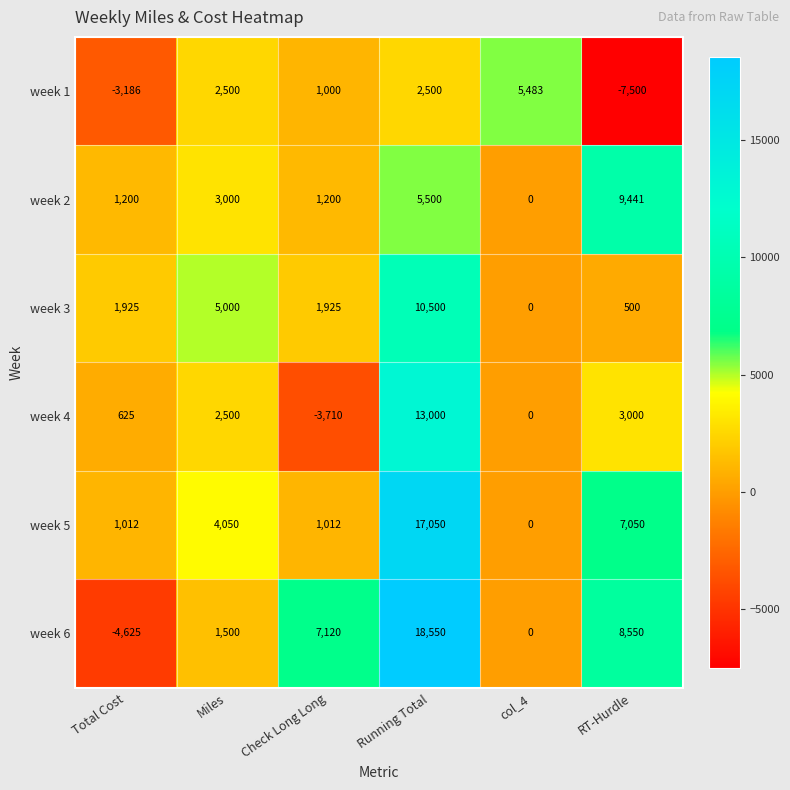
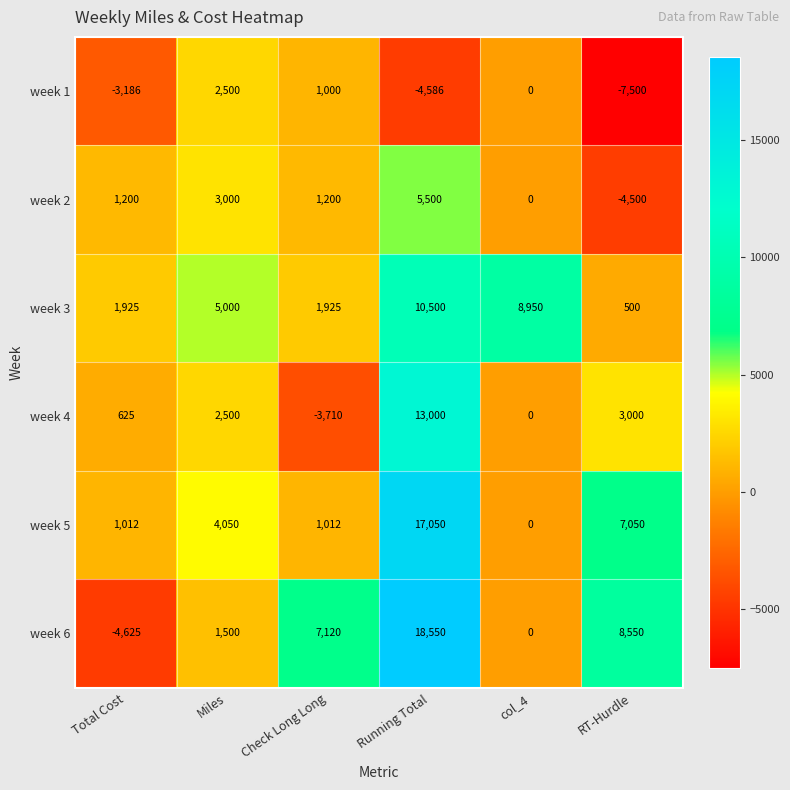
  {
    "week 1": {
      "Total Cost": "-3,186",
      "Miles": "2,500",
      "Check Long Long": "1,000",
-     "Running Total": "2,500",
-     "col_4": "5,483",
+     "Running Total": "-4,586",
+     "col_4": "0",
      "RT-Hurdle": "-7,500"
    },
    "week 2": {
      "Total Cost": "1,200",
      "Miles": "3,000",
      "Check Long Long": "1,200",
      "Running Total": "5,500",
      "col_4": "0",
-     "RT-Hurdle": "9,441"
+     "RT-Hurdle": "-4,500"
    },
    "week 3": {
      "Total Cost": "1,925",
      "Miles": "5,000",
      "Check Long Long": "1,925",
      "Running Total": "10,500",
-     "col_4": "0",
+     "col_4": "8,950",
      "RT-Hurdle": "500"
    },
    "week 4": {
      "Total Cost": "625",
      "Miles": "2,500",
      "Check Long Long": "-3,710",
      "Running Total": "13,000",
      "col_4": "0",
      "RT-Hurdle": "3,000"
    },
    "week 5": {
      "Total Cost": "1,012",
      "Miles": "4,050",
      "Check Long Long": "1,012",
      "Running Total": "17,050",
      "col_4": "0",
      "RT-Hurdle": "7,050"
    },
    "week 6": {
      "Total Cost": "-4,625",
      "Miles": "1,500",
      "Check Long Long": "7,120",
      "Running Total": "18,550",
      "col_4": "0",
      "RT-Hurdle": "8,550"
    }
  }
